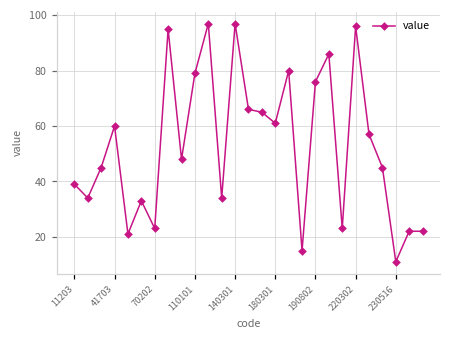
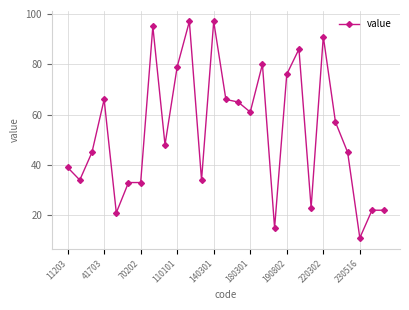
  {
    "11203": 39,
-   "41703": 60,
-   "70202": 23,
+   "41703": 66,
+   "70202": 33,
    "110101": 79,
    "140301": 97,
    "180301": 61,
    "190802": 76,
-   "220302": 96,
+   "220302": 91,
    "230516": 11
  }
